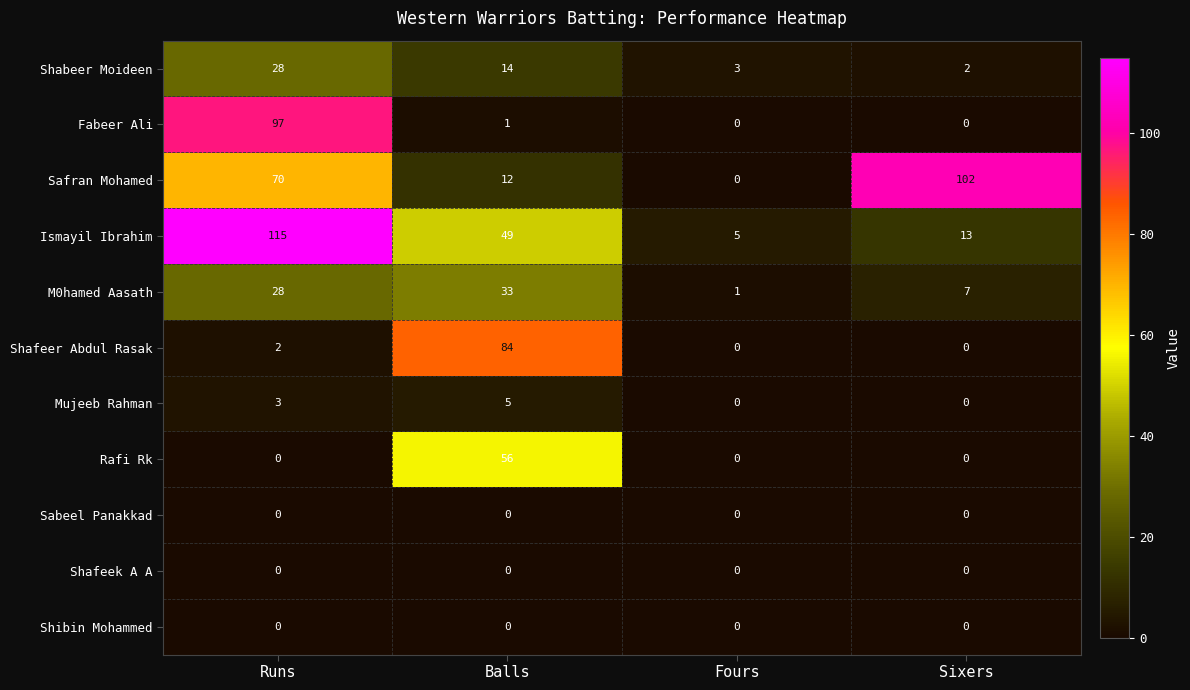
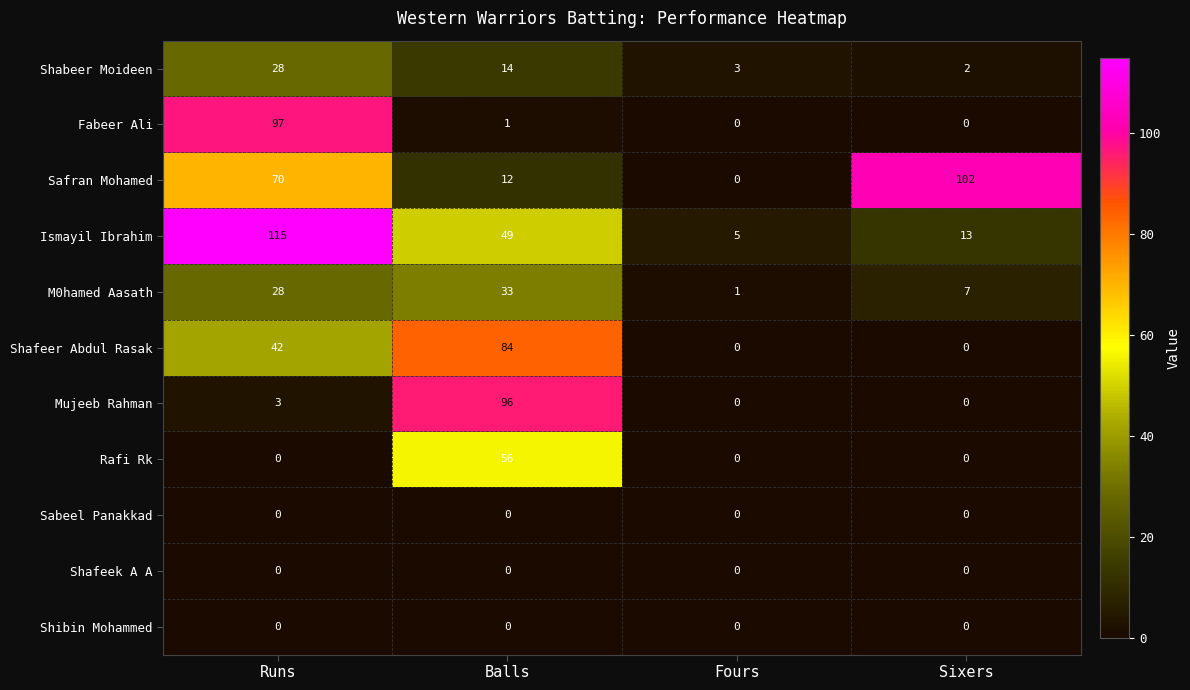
  {
    "Shabeer Moideen": {
      "Runs": 28,
      "Balls": 14,
      "Fours": 3,
      "Sixers": 2
    },
    "Fabeer Ali": {
      "Runs": 97,
      "Balls": 1,
      "Fours": 0,
      "Sixers": 0
    },
    "Safran Mohamed": {
      "Runs": 70,
      "Balls": 12,
      "Fours": 0,
      "Sixers": 102
    },
    "Ismayil Ibrahim": {
      "Runs": 115,
      "Balls": 49,
      "Fours": 5,
      "Sixers": 13
    },
    "M0hamed Aasath": {
      "Runs": 28,
      "Balls": 33,
      "Fours": 1,
      "Sixers": 7
    },
    "Shafeer Abdul Rasak": {
-     "Runs": 2,
+     "Runs": 42,
      "Balls": 84,
      "Fours": 0,
      "Sixers": 0
    },
    "Mujeeb Rahman": {
      "Runs": 3,
-     "Balls": 5,
+     "Balls": 96,
      "Fours": 0,
      "Sixers": 0
    },
    "Rafi Rk": {
      "Runs": 0,
      "Balls": 56,
      "Fours": 0,
      "Sixers": 0
    },
    "Sabeel Panakkad": {
      "Runs": 0,
      "Balls": 0,
      "Fours": 0,
      "Sixers": 0
    },
    "Shafeek A A": {
      "Runs": 0,
      "Balls": 0,
      "Fours": 0,
      "Sixers": 0
    },
    "Shibin Mohammed": {
      "Runs": 0,
      "Balls": 0,
      "Fours": 0,
      "Sixers": 0
    }
  }
